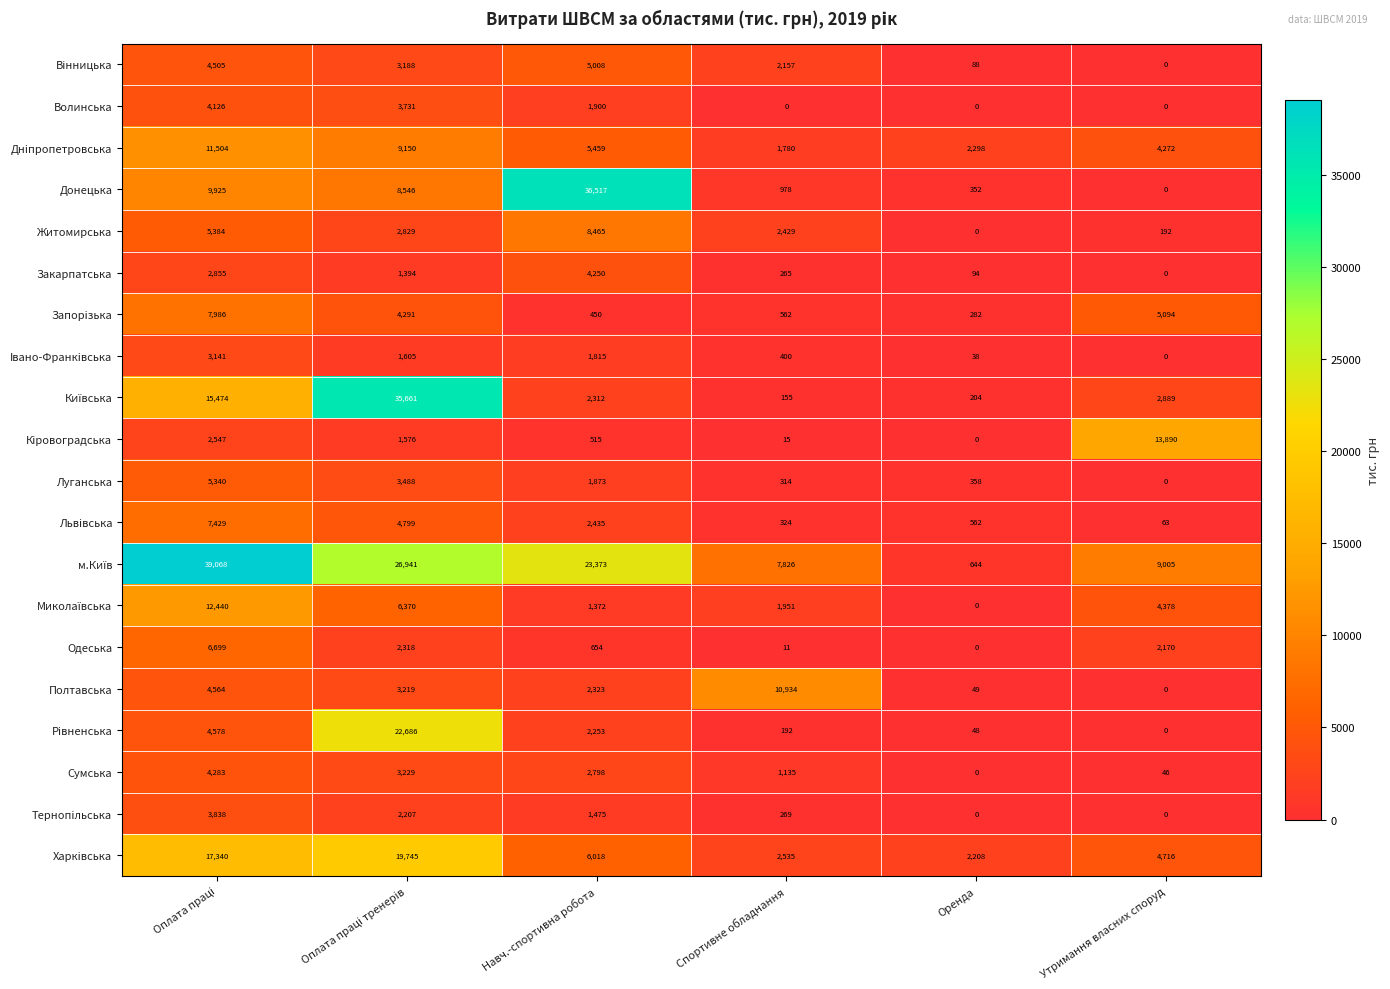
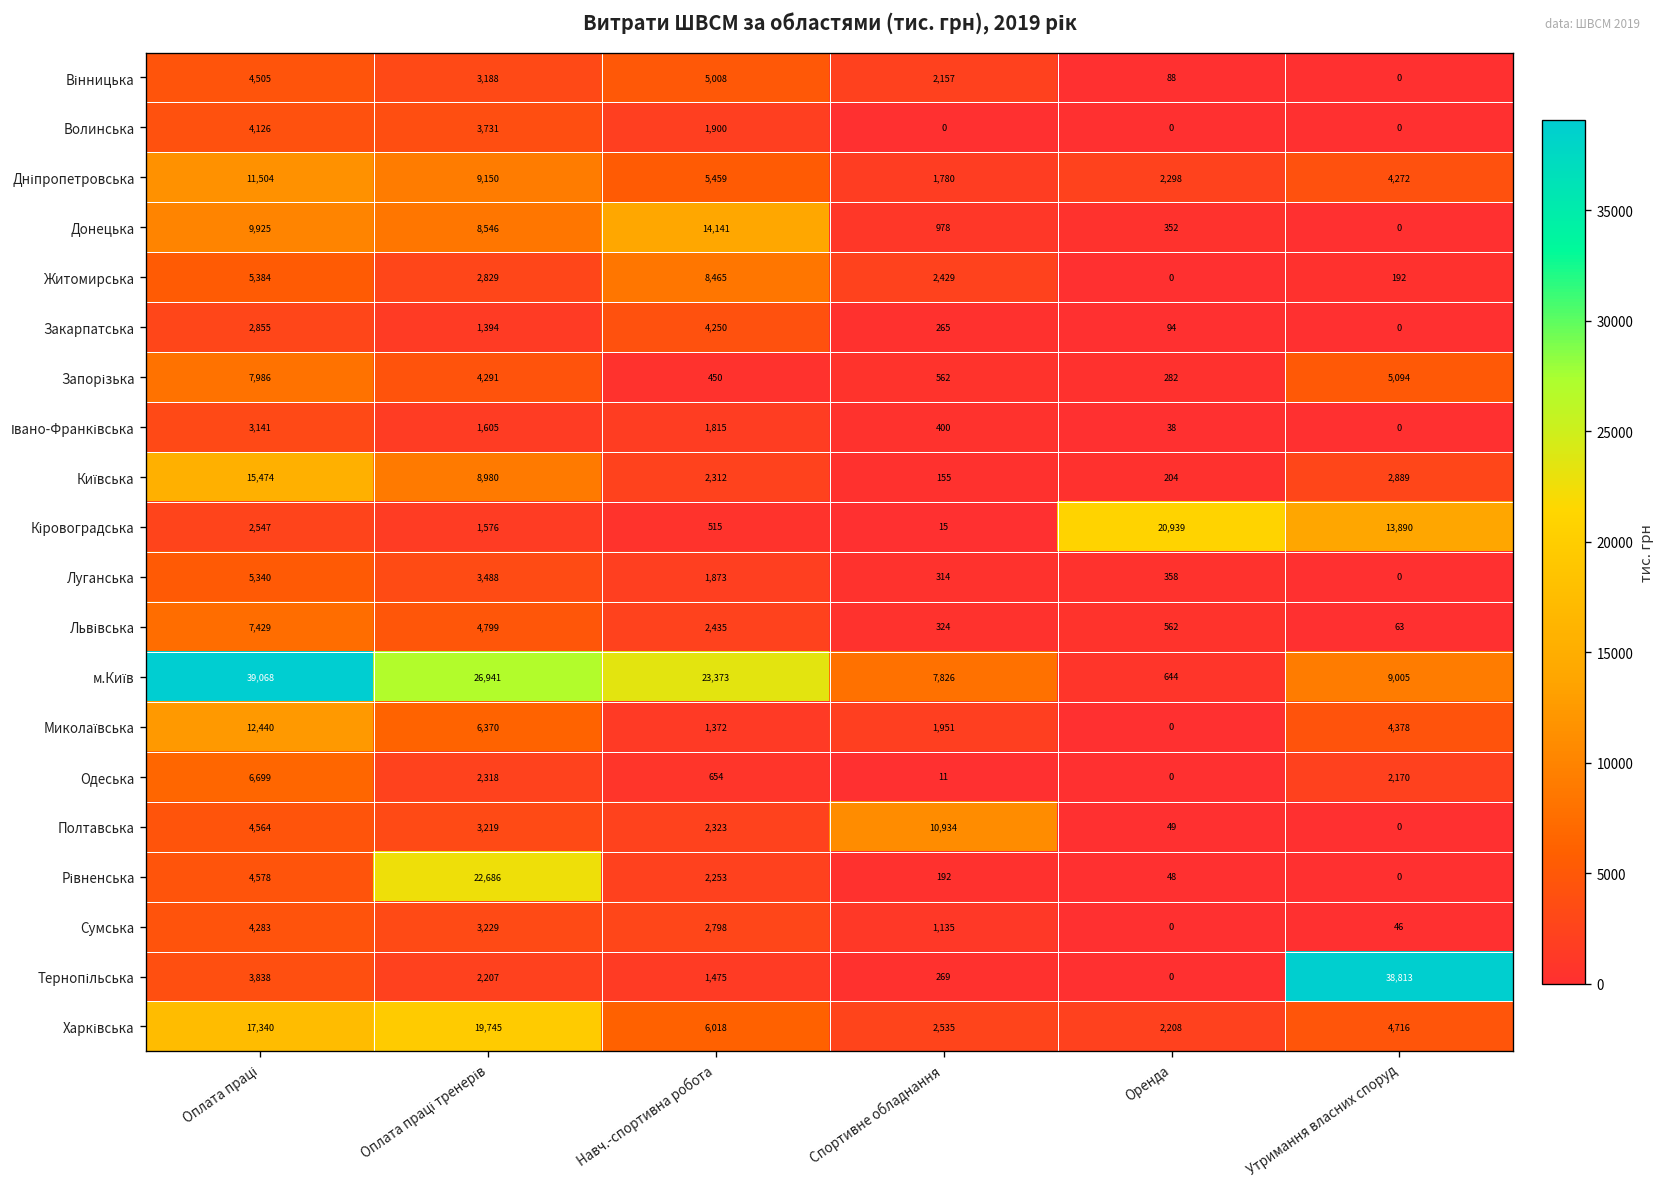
  {
    "Вінницька": {
      "Оплата праці": "4,505",
      "Оплата праці тренерів": "3,188",
      "Навч.-спортивна робота": "5,008",
      "Спортивне обладнання": "2,157",
      "Оренда": "88",
      "Утримання власних споруд": "0"
    },
    "Волинська": {
      "Оплата праці": "4,126",
      "Оплата праці тренерів": "3,731",
      "Навч.-спортивна робота": "1,900",
      "Спортивне обладнання": "0",
      "Оренда": "0",
      "Утримання власних споруд": "0"
    },
    "Дніпропетровська": {
      "Оплата праці": "11,504",
      "Оплата праці тренерів": "9,150",
      "Навч.-спортивна робота": "5,459",
      "Спортивне обладнання": "1,780",
      "Оренда": "2,298",
      "Утримання власних споруд": "4,272"
    },
    "Донецька": {
      "Оплата праці": "9,925",
      "Оплата праці тренерів": "8,546",
-     "Навч.-спортивна робота": "36,517",
+     "Навч.-спортивна робота": "14,141",
      "Спортивне обладнання": "978",
      "Оренда": "352",
      "Утримання власних споруд": "0"
    },
    "Житомирська": {
      "Оплата праці": "5,384",
      "Оплата праці тренерів": "2,829",
      "Навч.-спортивна робота": "8,465",
      "Спортивне обладнання": "2,429",
      "Оренда": "0",
      "Утримання власних споруд": "192"
    },
    "Закарпатська": {
      "Оплата праці": "2,855",
      "Оплата праці тренерів": "1,394",
      "Навч.-спортивна робота": "4,250",
      "Спортивне обладнання": "265",
      "Оренда": "94",
      "Утримання власних споруд": "0"
    },
    "Запорізька": {
      "Оплата праці": "7,986",
      "Оплата праці тренерів": "4,291",
      "Навч.-спортивна робота": "450",
      "Спортивне обладнання": "562",
      "Оренда": "282",
      "Утримання власних споруд": "5,094"
    },
    "Івано-Франківська": {
      "Оплата праці": "3,141",
      "Оплата праці тренерів": "1,605",
      "Навч.-спортивна робота": "1,815",
      "Спортивне обладнання": "400",
      "Оренда": "38",
      "Утримання власних споруд": "0"
    },
    "Київська": {
      "Оплата праці": "15,474",
-     "Оплата праці тренерів": "35,661",
+     "Оплата праці тренерів": "8,980",
      "Навч.-спортивна робота": "2,312",
      "Спортивне обладнання": "155",
      "Оренда": "204",
      "Утримання власних споруд": "2,889"
    },
    "Кіровоградська": {
      "Оплата праці": "2,547",
      "Оплата праці тренерів": "1,576",
      "Навч.-спортивна робота": "515",
      "Спортивне обладнання": "15",
-     "Оренда": "0",
+     "Оренда": "20,939",
      "Утримання власних споруд": "13,890"
    },
    "Луганська": {
      "Оплата праці": "5,340",
      "Оплата праці тренерів": "3,488",
      "Навч.-спортивна робота": "1,873",
      "Спортивне обладнання": "314",
      "Оренда": "358",
      "Утримання власних споруд": "0"
    },
    "Львівська": {
      "Оплата праці": "7,429",
      "Оплата праці тренерів": "4,799",
      "Навч.-спортивна робота": "2,435",
      "Спортивне обладнання": "324",
      "Оренда": "562",
      "Утримання власних споруд": "63"
    },
    "м.Київ": {
      "Оплата праці": "39,068",
      "Оплата праці тренерів": "26,941",
      "Навч.-спортивна робота": "23,373",
      "Спортивне обладнання": "7,826",
      "Оренда": "644",
      "Утримання власних споруд": "9,005"
    },
    "Миколаївська": {
      "Оплата праці": "12,440",
      "Оплата праці тренерів": "6,370",
      "Навч.-спортивна робота": "1,372",
      "Спортивне обладнання": "1,951",
      "Оренда": "0",
      "Утримання власних споруд": "4,378"
    },
    "Одеська": {
      "Оплата праці": "6,699",
      "Оплата праці тренерів": "2,318",
      "Навч.-спортивна робота": "654",
      "Спортивне обладнання": "11",
      "Оренда": "0",
      "Утримання власних споруд": "2,170"
    },
    "Полтавська": {
      "Оплата праці": "4,564",
      "Оплата праці тренерів": "3,219",
      "Навч.-спортивна робота": "2,323",
      "Спортивне обладнання": "10,934",
      "Оренда": "49",
      "Утримання власних споруд": "0"
    },
    "Рівненська": {
      "Оплата праці": "4,578",
      "Оплата праці тренерів": "22,686",
      "Навч.-спортивна робота": "2,253",
      "Спортивне обладнання": "192",
      "Оренда": "48",
      "Утримання власних споруд": "0"
    },
    "Сумська": {
      "Оплата праці": "4,283",
      "Оплата праці тренерів": "3,229",
      "Навч.-спортивна робота": "2,798",
      "Спортивне обладнання": "1,135",
      "Оренда": "0",
      "Утримання власних споруд": "46"
    },
    "Тернопільська": {
      "Оплата праці": "3,838",
      "Оплата праці тренерів": "2,207",
      "Навч.-спортивна робота": "1,475",
      "Спортивне обладнання": "269",
      "Оренда": "0",
-     "Утримання власних споруд": "0"
+     "Утримання власних споруд": "38,813"
    },
    "Харківська": {
      "Оплата праці": "17,340",
      "Оплата праці тренерів": "19,745",
      "Навч.-спортивна робота": "6,018",
      "Спортивне обладнання": "2,535",
      "Оренда": "2,208",
      "Утримання власних споруд": "4,716"
    }
  }
